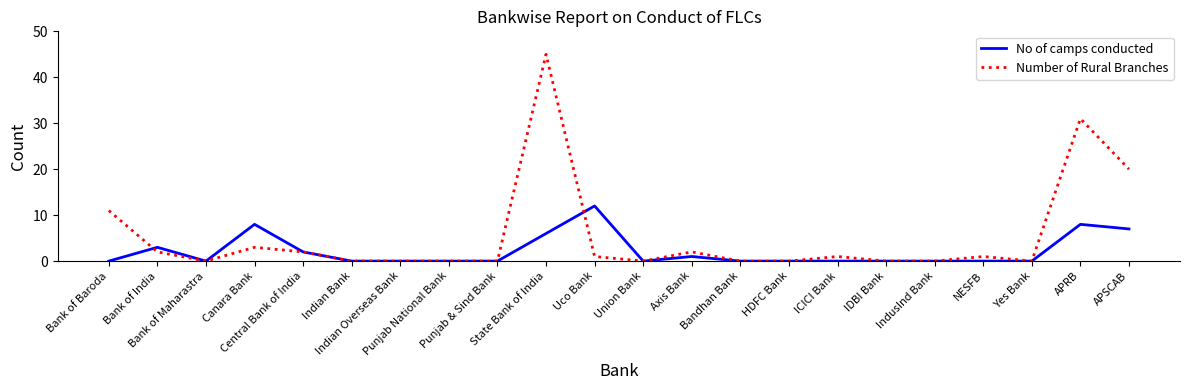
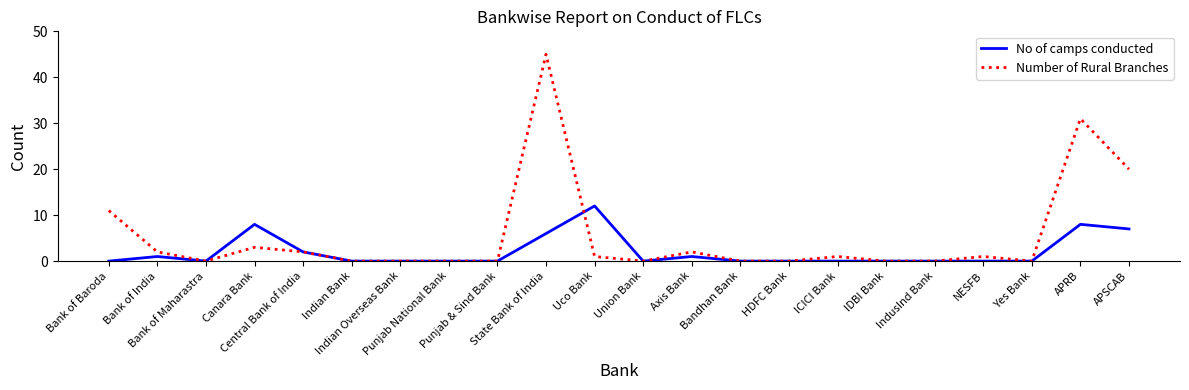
  {
    "No of camps conducted": {
      "Bank of Baroda": 0,
-     "Bank of India": 3,
+     "Bank of India": 1,
      "Canara Bank": 8,
      "State Bank of India": 6,
      "Uco Bank": 12,
      "Axis Bank": 1,
      "ICICI Bank": 0,
      "NESFB": 0,
      "APRB": 8,
      "APSCAB": 7
    },
    "Number of Rural Branches": {
      "Bank of Baroda": 11,
      "Bank of India": 2,
      "Canara Bank": 3,
      "State Bank of India": 45,
      "Uco Bank": 1,
      "Axis Bank": 2,
      "ICICI Bank": 1,
      "NESFB": 1,
      "APRB": 31,
      "APSCAB": 20
    }
  }
